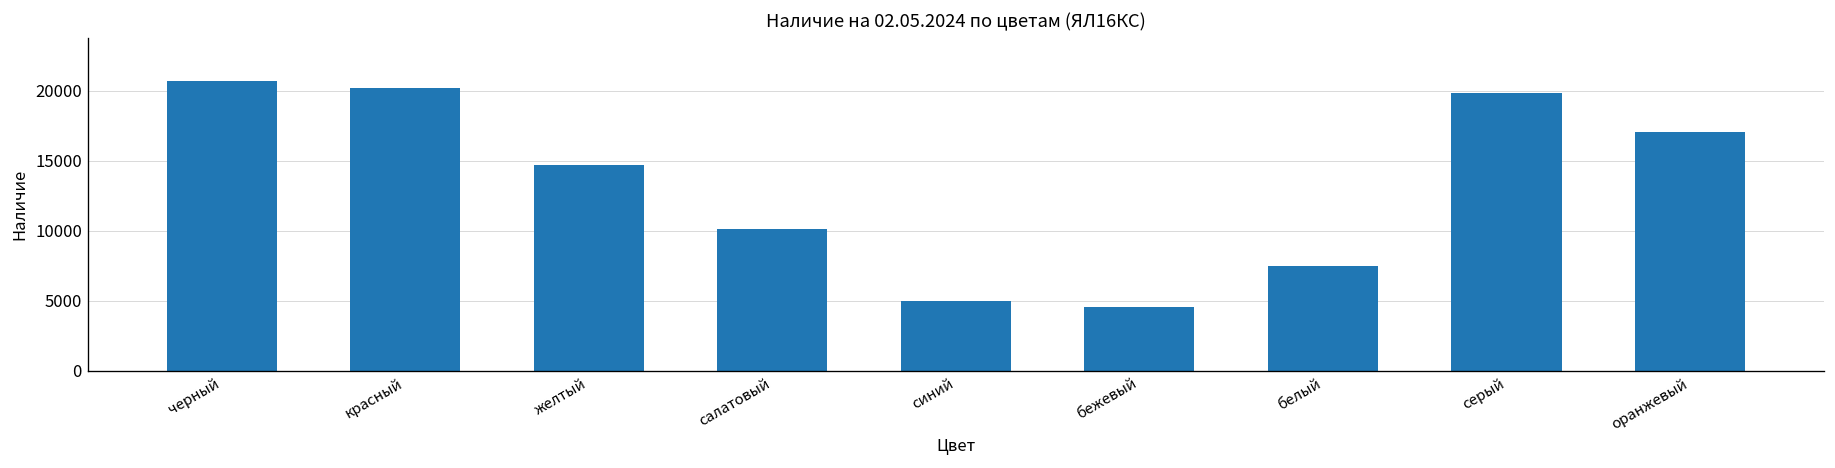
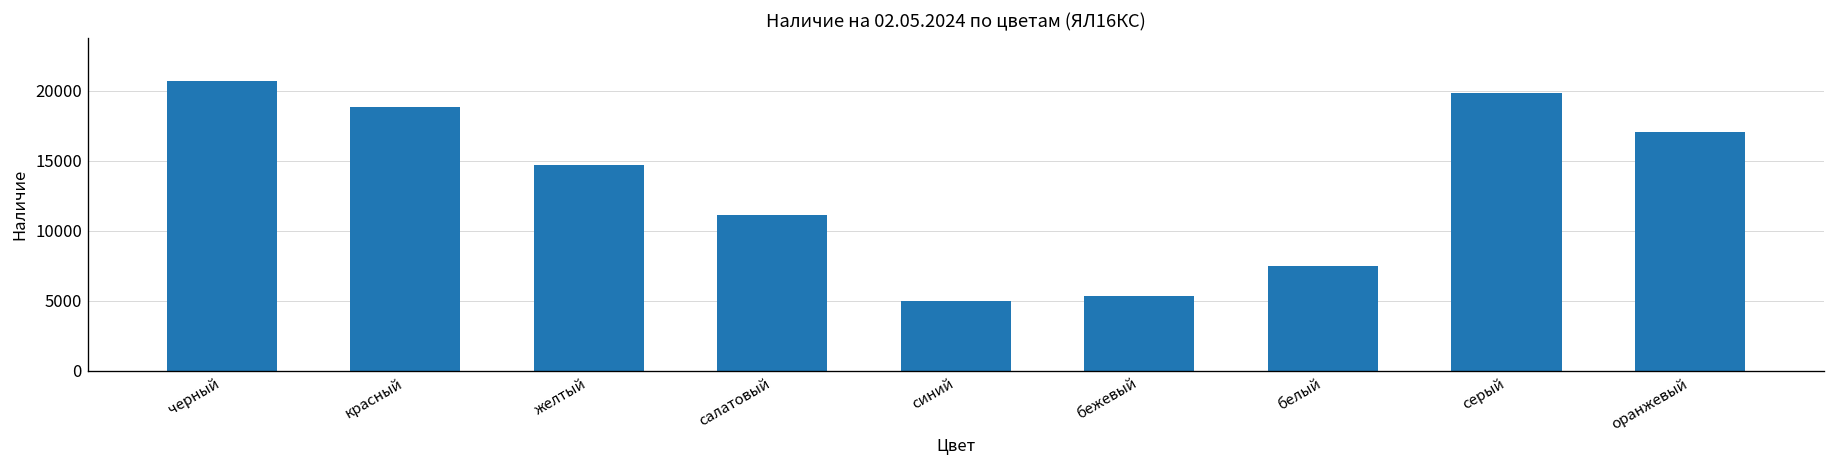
  {
    "черный": 20700,
-   "красный": 20200,
+   "красный": 18800,
    "желтый": 14700,
-   "салатовый": 10100,
+   "салатовый": 11100,
    "синий": 4900,
-   "бежевый": 4600,
+   "бежевый": 5300,
    "белый": 7500,
    "серый": 19800,
    "оранжевый": 17100
  }
